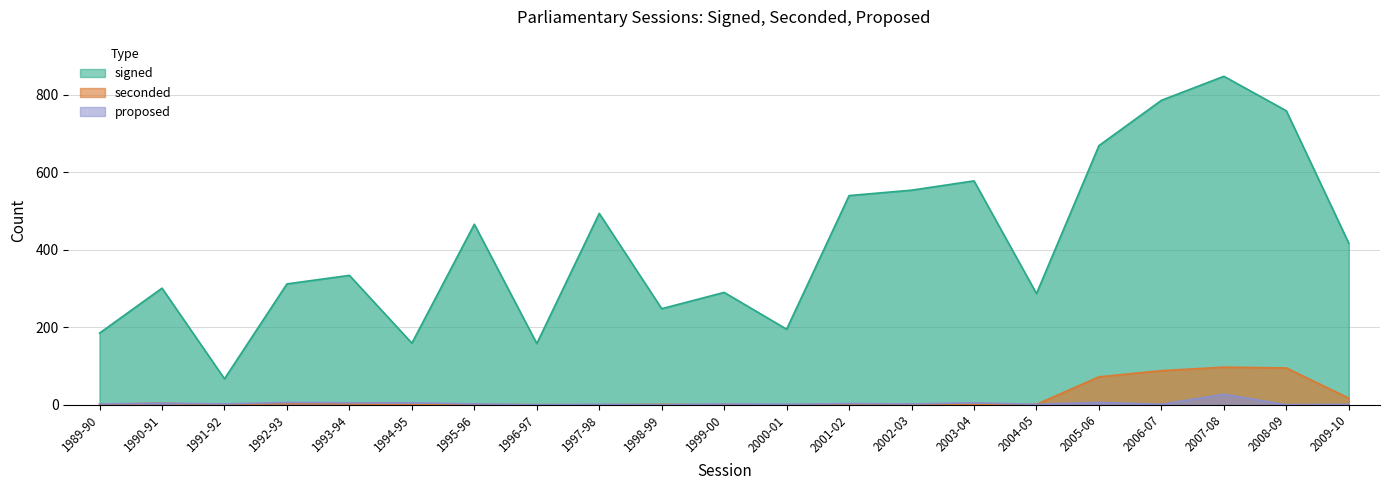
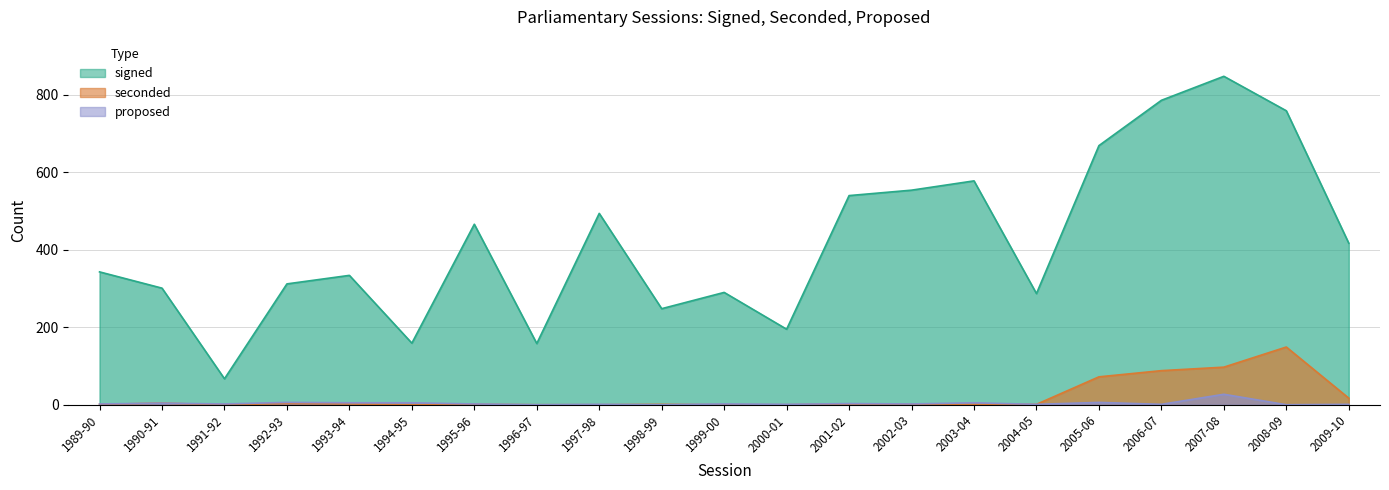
  {
    "signed": {
-     "1989-90": 190,
+     "1989-90": 340,
      "1990-91": 300,
      "1991-92": 70,
      "1992-93": 310,
      "1993-94": 330,
      "1994-95": 160,
      "1995-96": 470,
      "1996-97": 160,
      "1997-98": 490,
      "1998-99": 250,
      "1999-00": 290,
      "2000-01": 200,
      "2001-02": 540,
      "2002-03": 550,
      "2003-04": 580,
      "2004-05": 290,
      "2005-06": 670,
      "2006-07": 790,
      "2007-08": 850,
      "2008-09": 760,
      "2009-10": 420
    },
    "seconded": {
      "2005-06": 70,
      "2006-07": 90,
      "2007-08": 100,
-     "2008-09": 100,
+     "2008-09": 150,
      "2009-10": 20
    },
    "proposed": {
      "2005-06": 10,
      "2006-07": 0,
      "2007-08": 30,
      "2008-09": 0,
      "2009-10": 0
    }
  }
